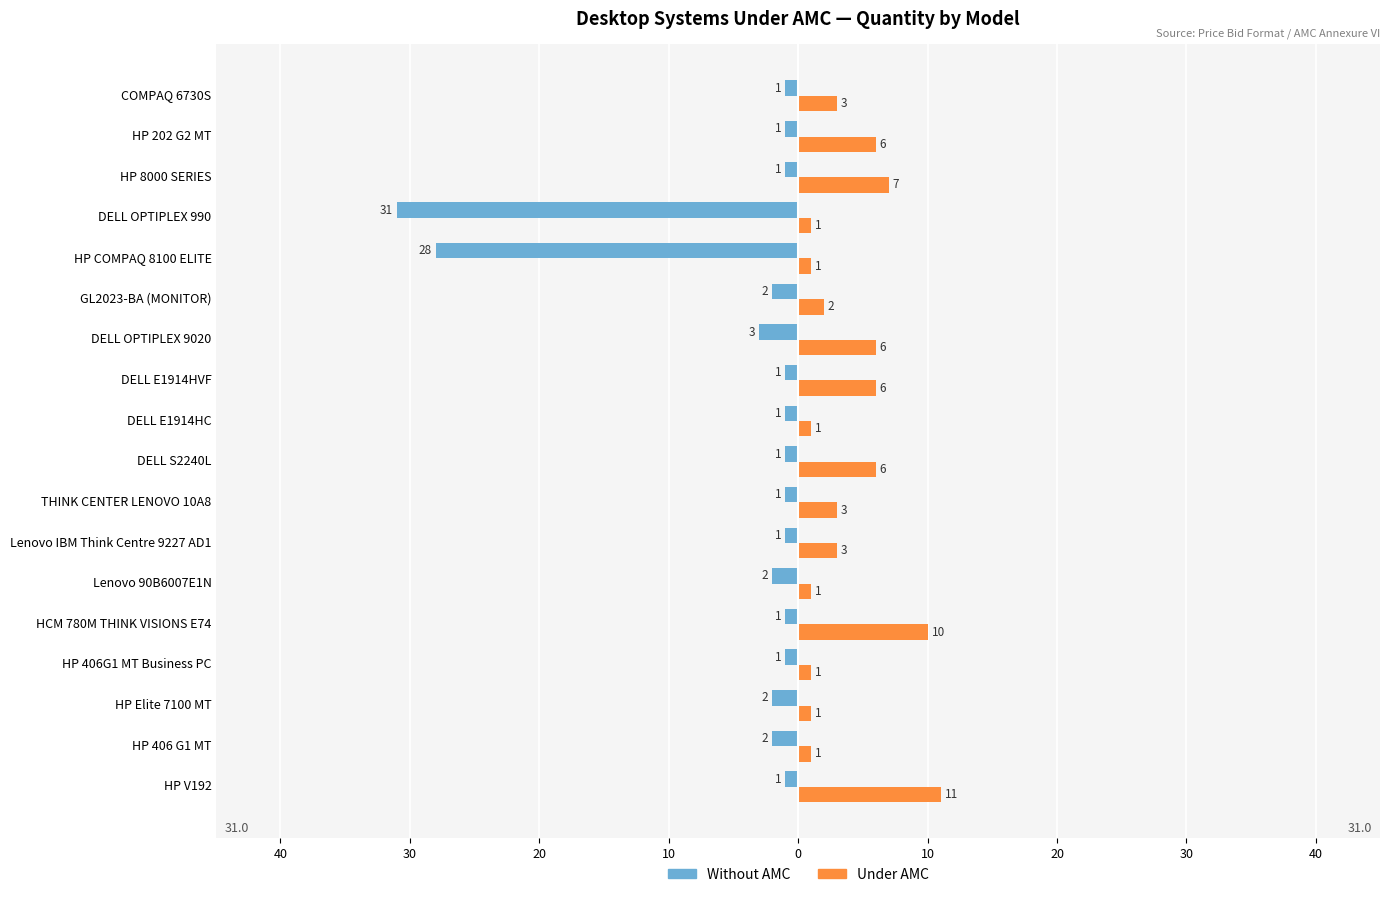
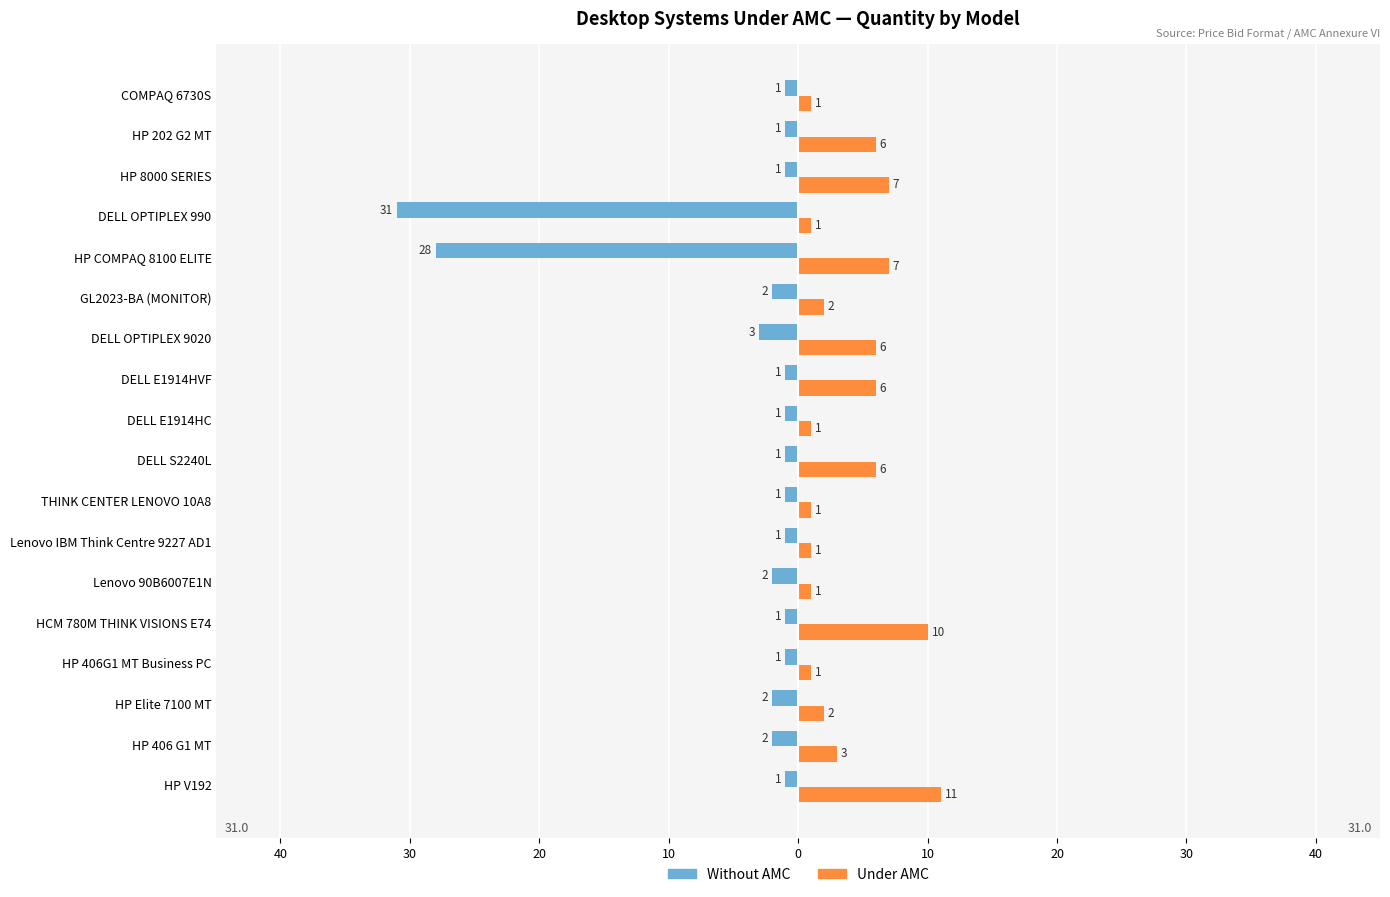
  {
    "Under AMC": {
-     "COMPAQ 6730S": 3,
+     "COMPAQ 6730S": 1,
      "HP 202 G2 MT": 6,
      "HP 8000 SERIES": 7,
      "DELL OPTIPLEX 990": 1,
-     "HP COMPAQ 8100 ELITE": 1,
+     "HP COMPAQ 8100 ELITE": 7,
      "GL2023-BA (MONITOR)": 2,
      "DELL OPTIPLEX 9020": 6,
      "DELL E1914HVF": 6,
      "DELL E1914HC": 1,
      "DELL S2240L": 6,
-     "THINK CENTER LENOVO 10A8": 3,
-     "Lenovo IBM Think Centre 9227 AD1": 3,
+     "THINK CENTER LENOVO 10A8": 1,
+     "Lenovo IBM Think Centre 9227 AD1": 1,
      "Lenovo 90B6007E1N": 1,
      "HCM 780M THINK VISIONS E74": 10,
      "HP 406G1 MT Business PC": 1,
-     "HP Elite 7100 MT": 1,
-     "HP 406 G1 MT": 1,
+     "HP Elite 7100 MT": 2,
+     "HP 406 G1 MT": 3,
      "HP V192": 11
    }
  }
